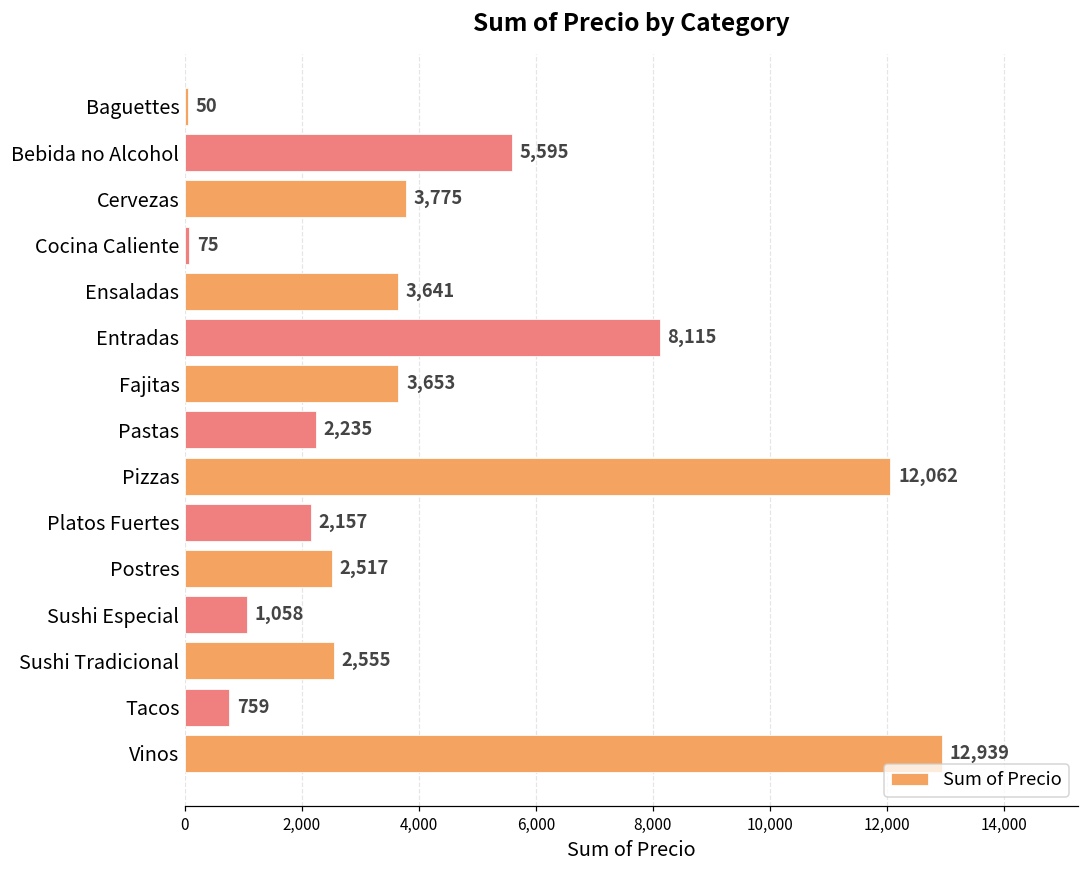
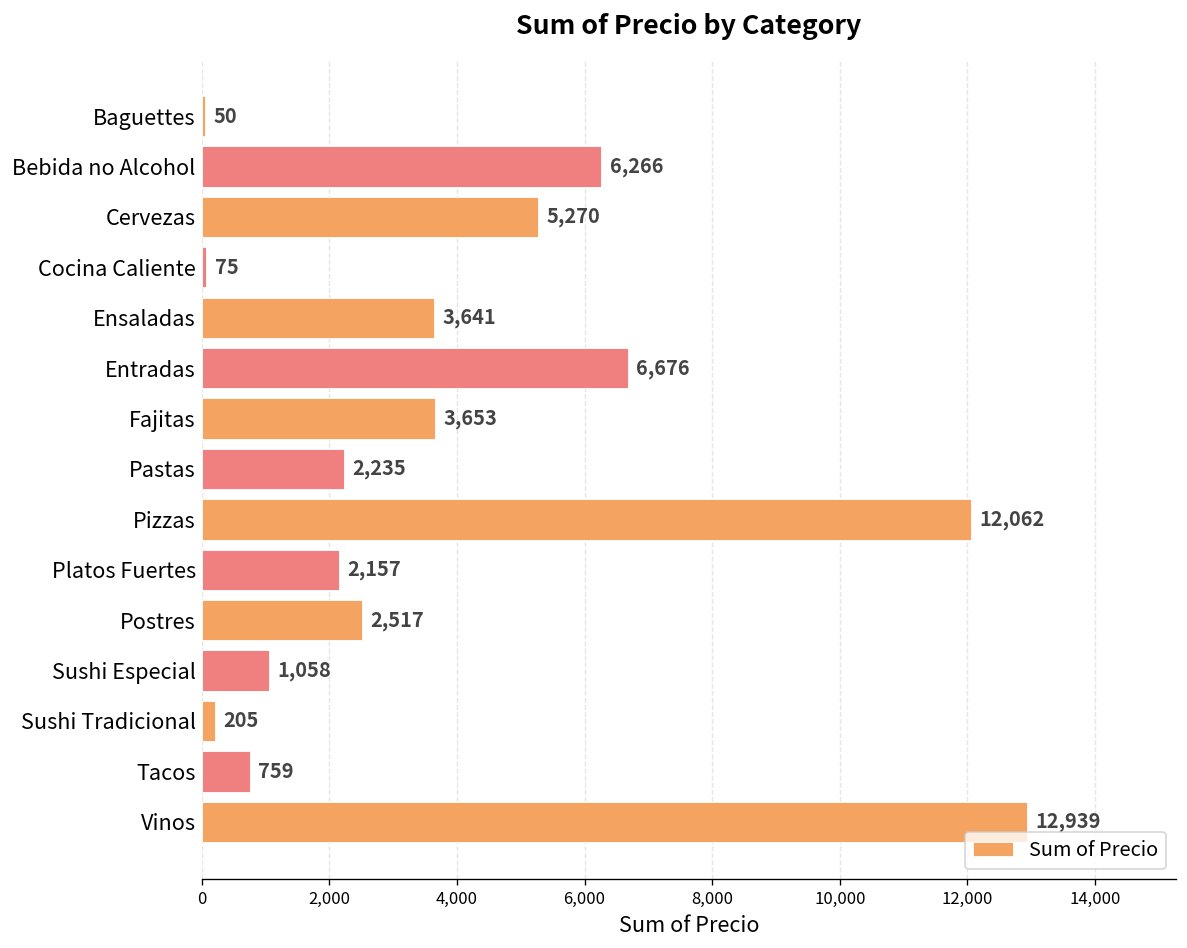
  {
    "Baguettes": "50",
-   "Bebida no Alcohol": "5,595",
-   "Cervezas": "3,775",
+   "Bebida no Alcohol": "6,266",
+   "Cervezas": "5,270",
    "Cocina Caliente": "75",
    "Ensaladas": "3,641",
-   "Entradas": "8,115",
+   "Entradas": "6,676",
    "Fajitas": "3,653",
    "Pastas": "2,235",
    "Pizzas": "12,062",
    "Platos Fuertes": "2,157",
    "Postres": "2,517",
    "Sushi Especial": "1,058",
-   "Sushi Tradicional": "2,555",
+   "Sushi Tradicional": "205",
    "Tacos": "759",
    "Vinos": "12,939"
  }
